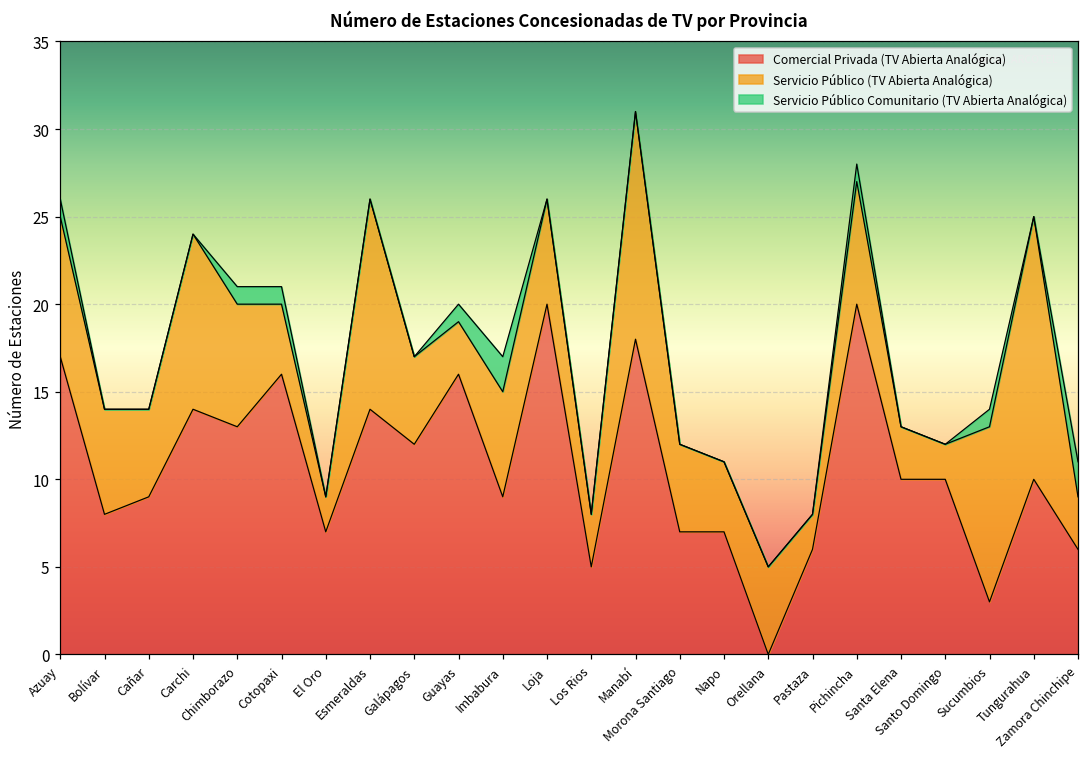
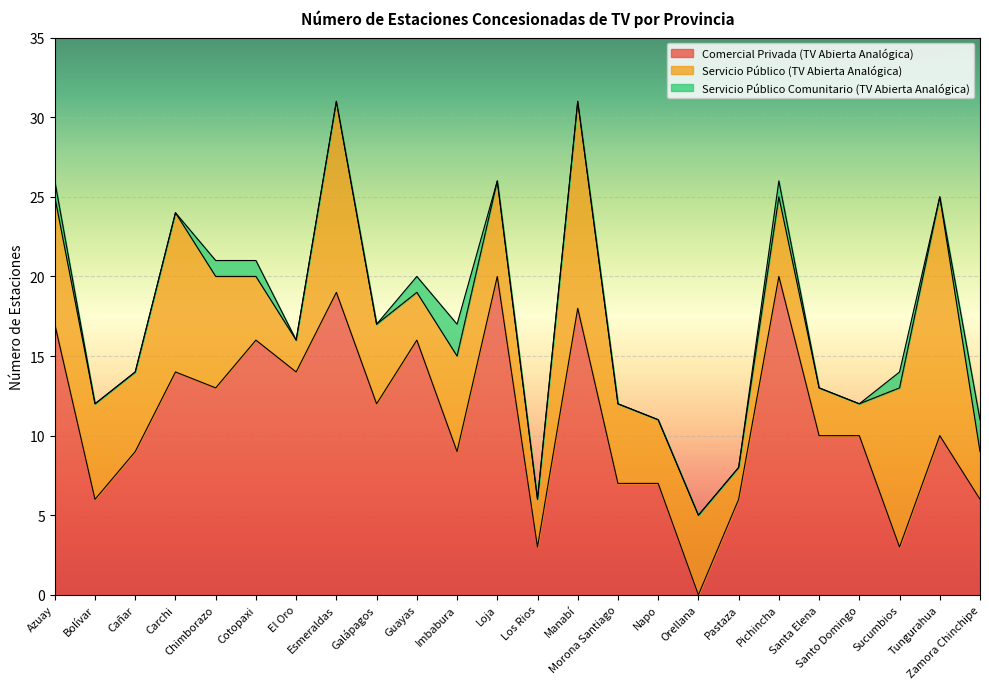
  {
    "Comercial Privada (TV Abierta Analógica)": {
      "Azuay": 17,
-     "Bolívar": 8,
+     "Bolívar": 6,
      "Cañar": 9,
      "Carchi": 14,
      "Chimborazo": 13,
      "Cotopaxi": 16,
-     "El Oro": 7,
-     "Esmeraldas": 14,
+     "El Oro": 14,
+     "Esmeraldas": 19,
      "Galápagos": 12,
      "Guayas": 16,
      "Imbabura": 9,
      "Loja": 20,
-     "Los Rios": 5,
+     "Los Rios": 3,
      "Manabí": 18,
      "Morona Santiago": 7,
      "Napo": 7,
      "Orellana": 0,
      "Pastaza": 6,
      "Pichincha": 20,
      "Santa Elena": 10,
      "Santo Domingo": 10,
      "Sucumbios": 3,
      "Tungurahua": 10,
      "Zamora Chinchipe": 6
    },
    "Servicio Público (TV Abierta Analógica)": {
      "Azuay": 8,
      "Chimborazo": 7,
      "Cotopaxi": 4,
      "Guayas": 3,
      "Imbabura": 6,
-     "Pichincha": 7,
+     "Pichincha": 5,
      "Sucumbios": 10,
      "Zamora Chinchipe": 3
    },
    "Servicio Público Comunitario (TV Abierta Analógica)": {
      "Azuay": 1,
      "Chimborazo": 1,
      "Cotopaxi": 1,
      "Guayas": 1,
      "Imbabura": 2,
      "Pichincha": 1,
      "Sucumbios": 1,
      "Zamora Chinchipe": 2
    }
  }
